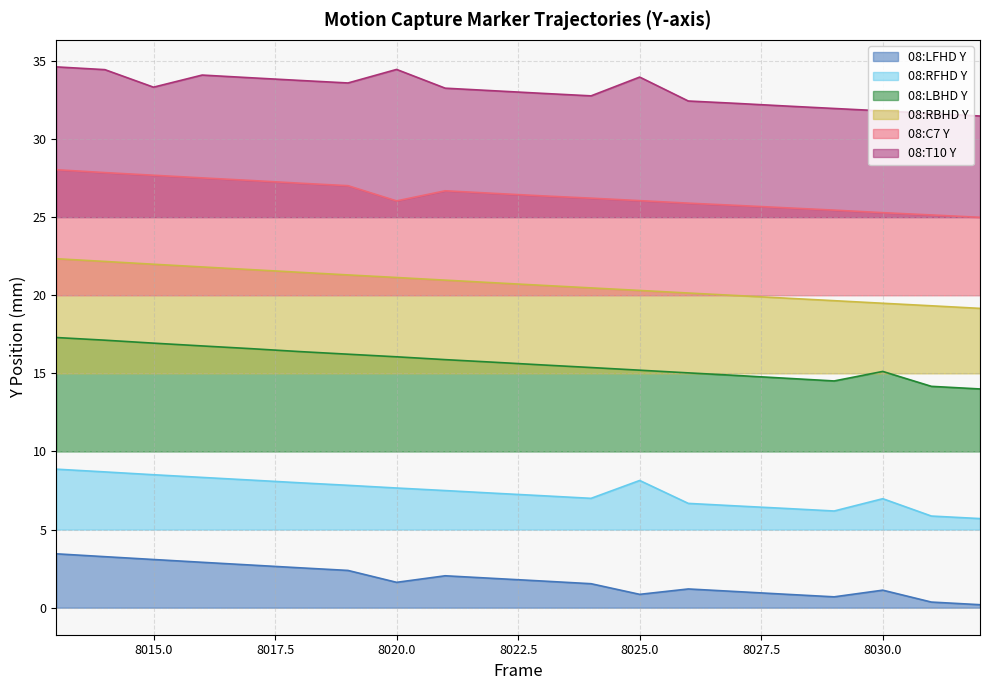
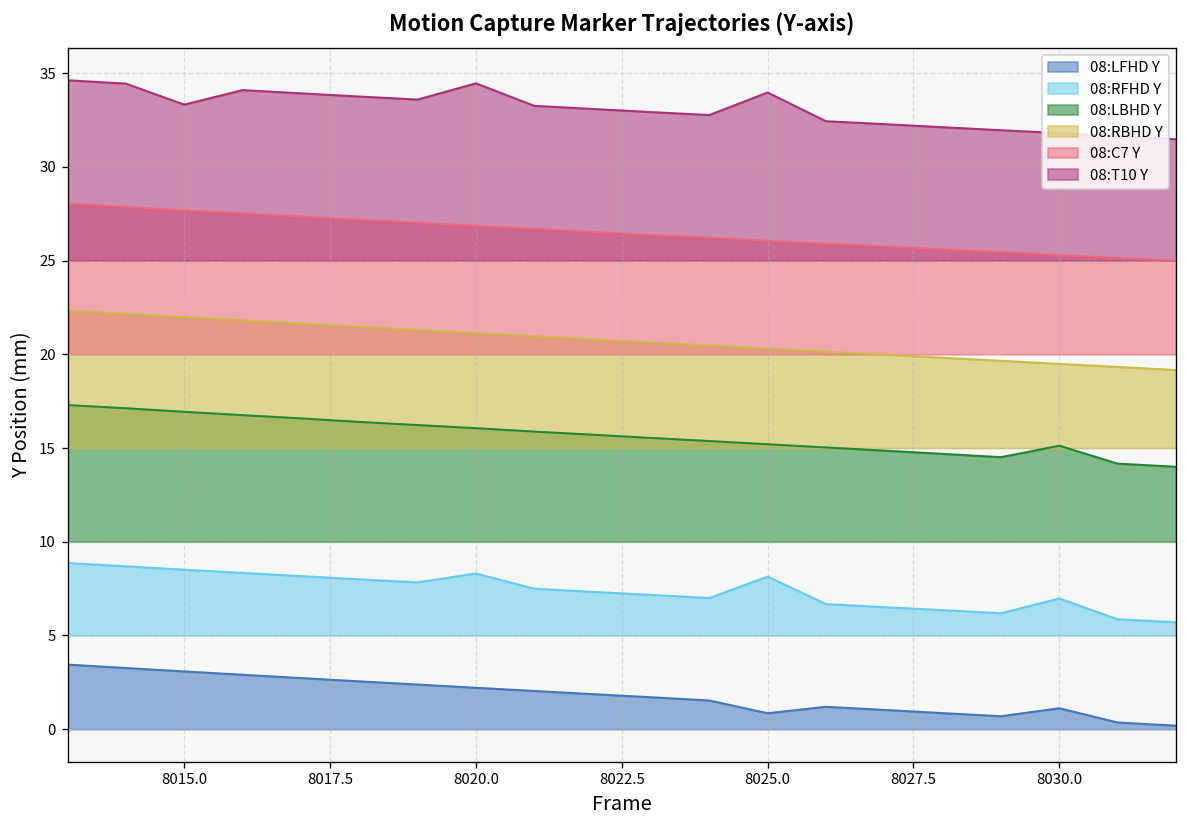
  {
    "08:LFHD Y": {
      "8015.0": 3.1,
-     "8020.0": 1.6,
+     "8020.0": 2.2,
      "8025.0": 0.9,
      "8030.0": 1.1
    },
    "08:RFHD Y": {
      "8015.0": 8.5,
-     "8020.0": 7.7,
+     "8020.0": 8.3,
      "8025.0": 8.1,
      "8030.0": 7.0
    },
    "08:LBHD Y": {
      "8015.0": 16.9,
      "8020.0": 16.1,
      "8025.0": 15.2,
      "8030.0": 15.1
    },
    "08:RBHD Y": {
      "8015.0": 22.0,
      "8020.0": 21.1,
      "8025.0": 20.3,
      "8030.0": 19.5
    },
    "08:C7 Y": {
      "8015.0": 27.7,
-     "8020.0": 26.0,
+     "8020.0": 26.9,
      "8025.0": 26.1,
      "8030.0": 25.3
    },
    "08:T10 Y": {
      "8015.0": 33.3,
      "8020.0": 34.5,
      "8025.0": 34.0
    }
  }
